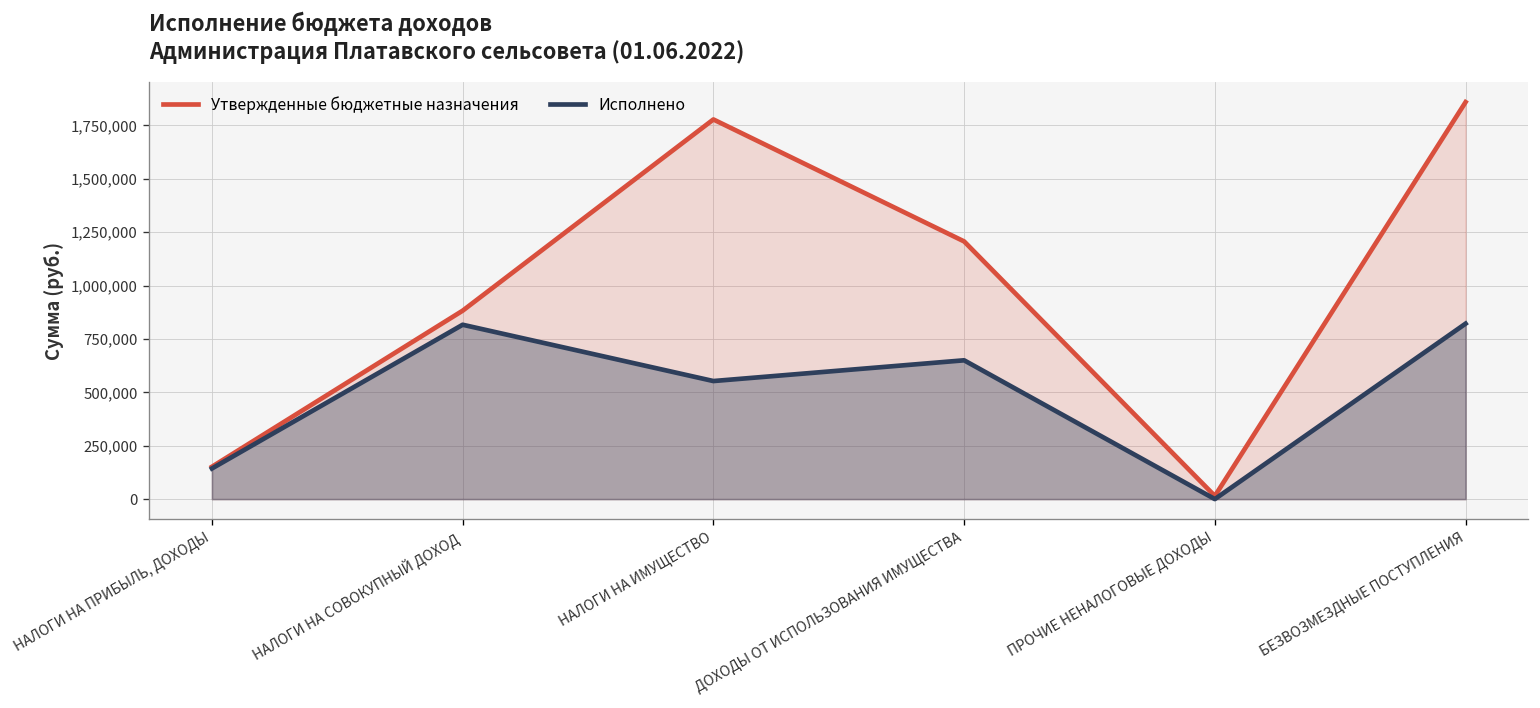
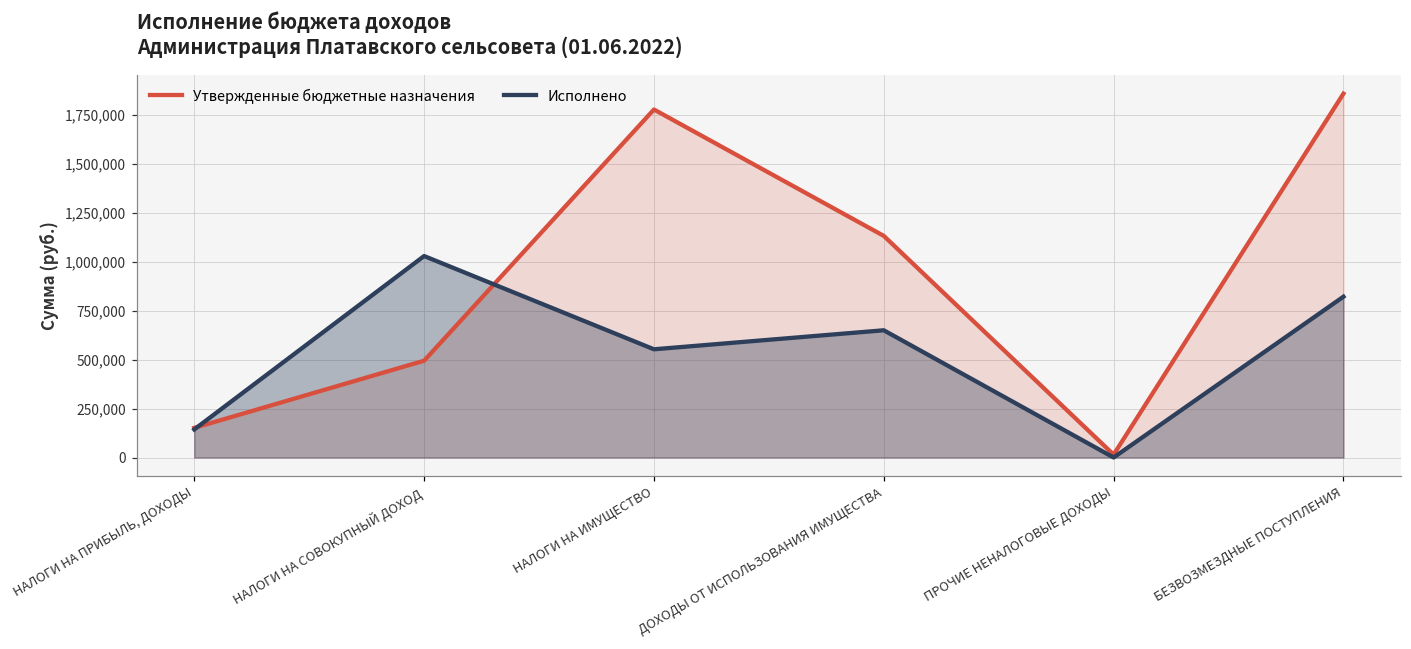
  {
    "Утвержденные бюджетные назначения": {
-     "НАЛОГИ НА СОВОКУПНЫЙ ДОХОД": "880,000",
+     "НАЛОГИ НА СОВОКУПНЫЙ ДОХОД": "490,000",
      "НАЛОГИ НА ИМУЩЕСТВО": "1,780,000",
-     "ДОХОДЫ ОТ ИСПОЛЬЗОВАНИЯ ИМУЩЕСТВА": "1,210,000",
+     "ДОХОДЫ ОТ ИСПОЛЬЗОВАНИЯ ИМУЩЕСТВА": "1,130,000",
      "ПРОЧИЕ НЕНАЛОГОВЫЕ ДОХОДЫ": "10,000",
      "БЕЗВОЗМЕЗДНЫЕ ПОСТУПЛЕНИЯ": "1,860,000"
    },
    "Исполнено": {
-     "НАЛОГИ НА СОВОКУПНЫЙ ДОХОД": "820,000",
+     "НАЛОГИ НА СОВОКУПНЫЙ ДОХОД": "1,030,000",
      "НАЛОГИ НА ИМУЩЕСТВО": "550,000",
      "ДОХОДЫ ОТ ИСПОЛЬЗОВАНИЯ ИМУЩЕСТВА": "650,000",
      "ПРОЧИЕ НЕНАЛОГОВЫЕ ДОХОДЫ": "0",
      "БЕЗВОЗМЕЗДНЫЕ ПОСТУПЛЕНИЯ": "820,000"
    }
  }
